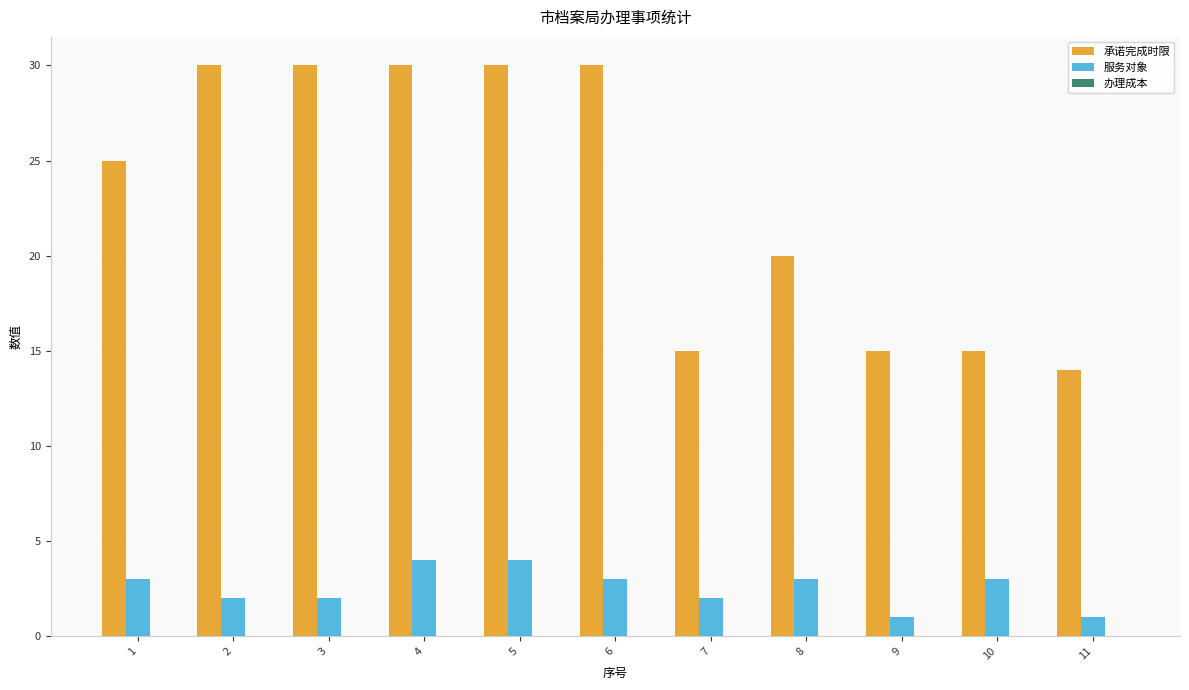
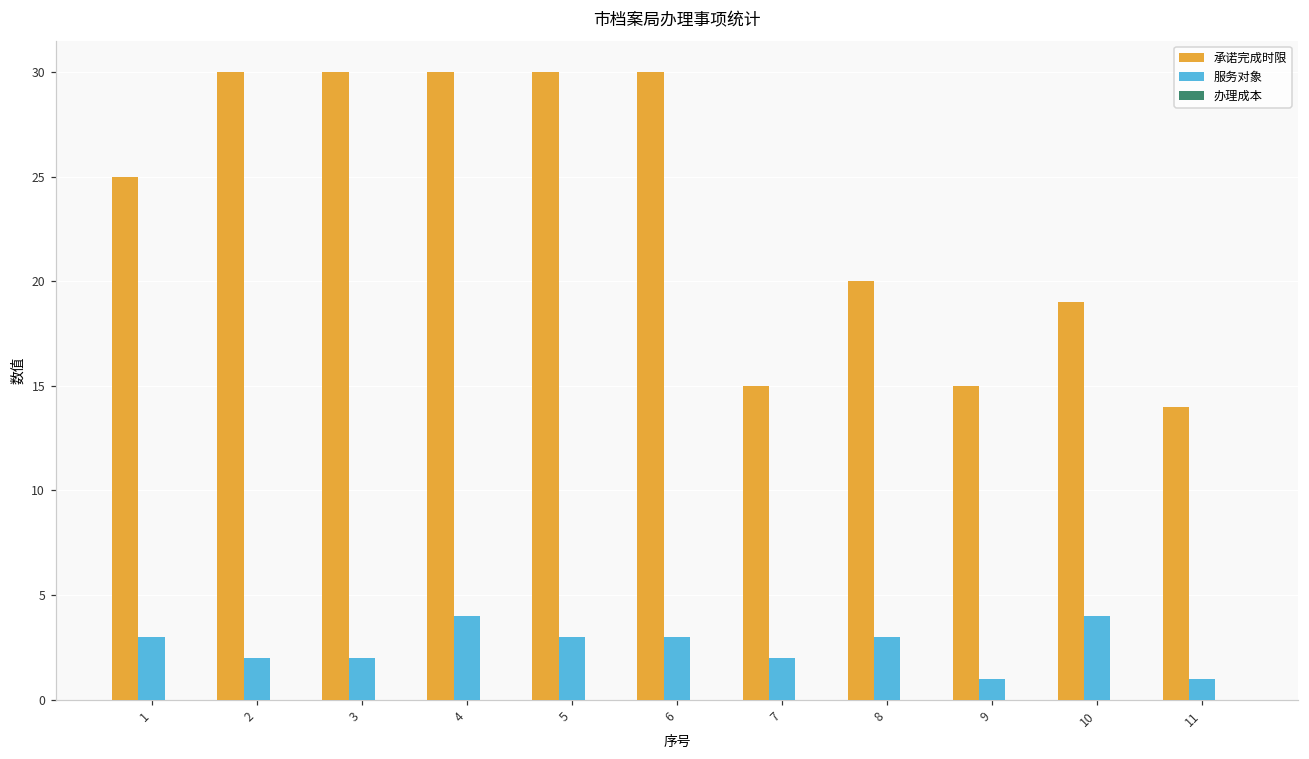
  {
    "承诺完成时限": {
      "1": 25,
      "2": 30,
      "3": 30,
      "4": 30,
      "5": 30,
      "6": 30,
      "7": 15,
      "8": 20,
      "9": 15,
-     "10": 15,
+     "10": 19,
      "11": 14
    },
    "服务对象": {
      "1": 3,
      "2": 2,
      "3": 2,
      "4": 4,
-     "5": 4,
+     "5": 3,
      "6": 3,
      "7": 2,
      "8": 3,
      "9": 1,
-     "10": 3,
+     "10": 4,
      "11": 1
    },
    "办理成本": {
      "1": 0,
      "2": 0,
      "3": 0,
      "4": 0,
      "5": 0,
      "6": 0,
      "7": 0,
      "8": 0,
      "9": 0,
      "10": 0,
      "11": 0
    }
  }
